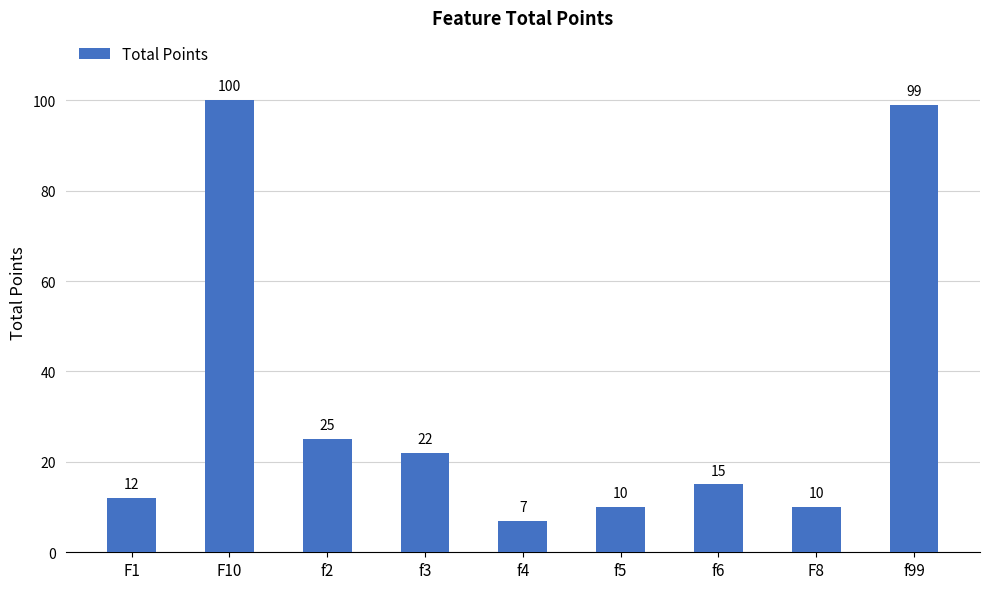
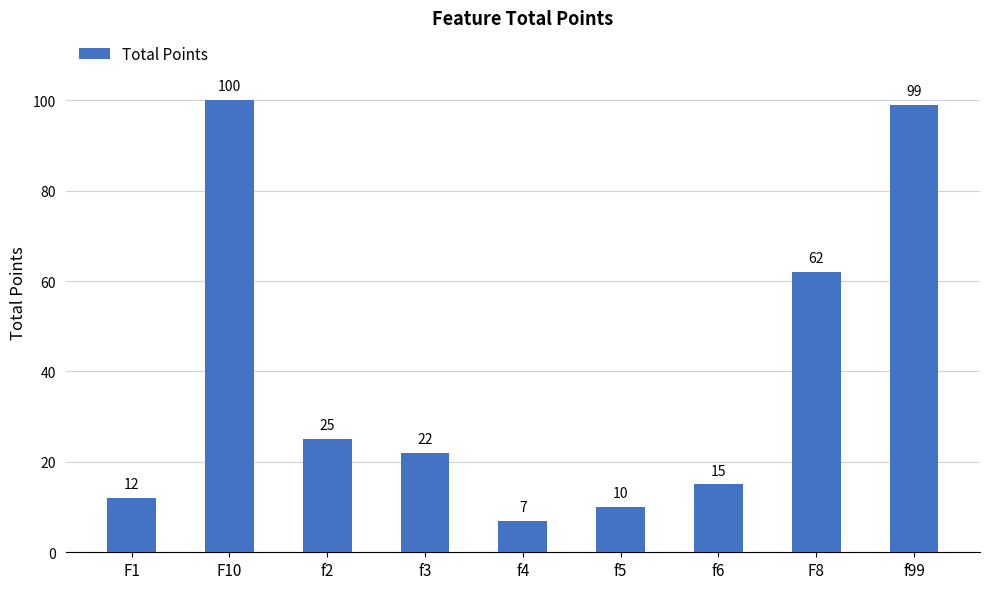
  {
    "F1": 12,
    "F10": 100,
    "f2": 25,
    "f3": 22,
    "f4": 7,
    "f5": 10,
    "f6": 15,
-   "F8": 10,
+   "F8": 62,
    "f99": 99
  }
